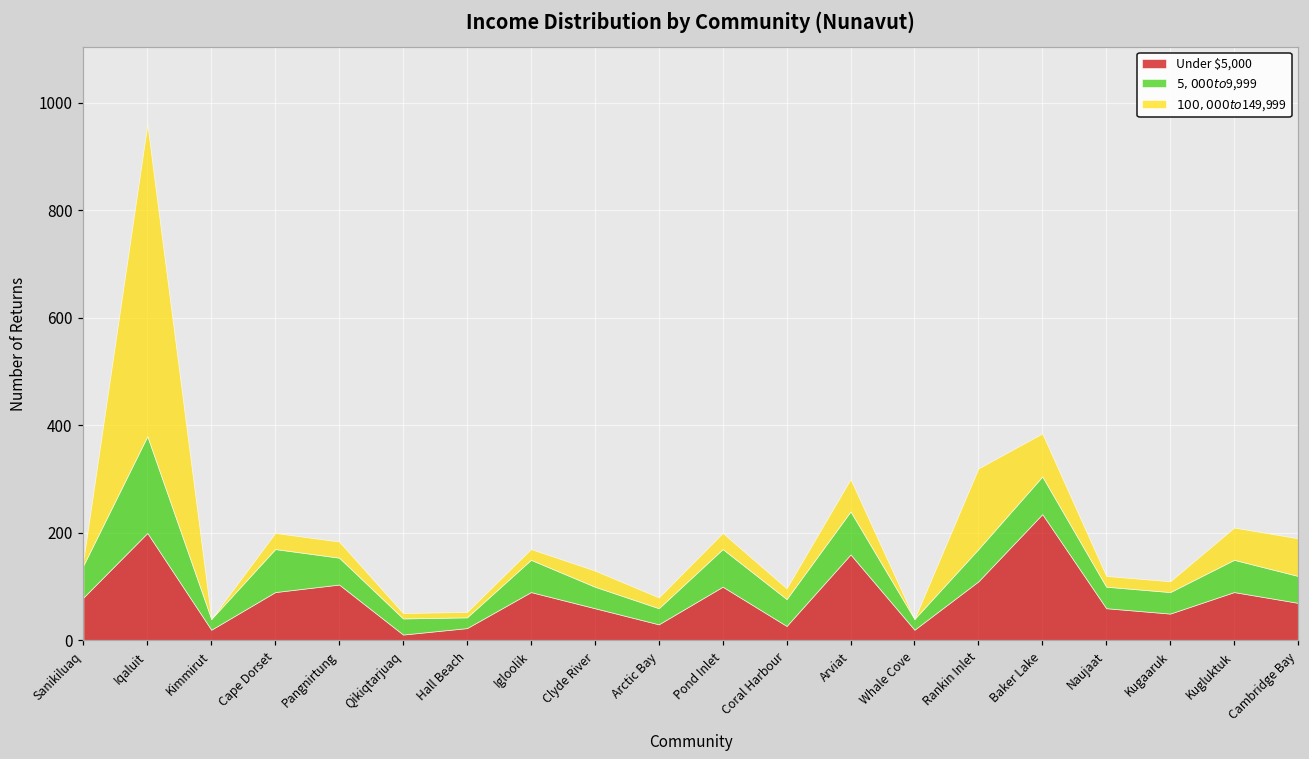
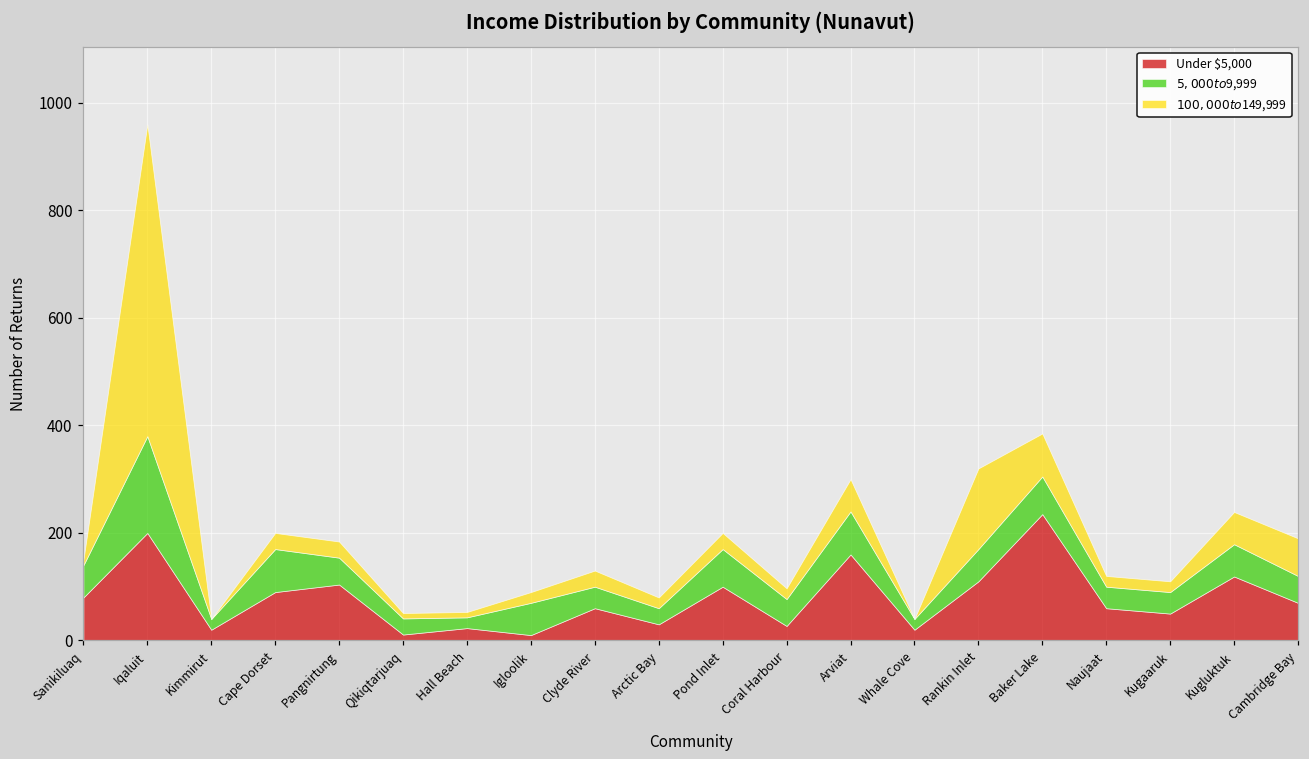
  {
    "Under $5,000": {
      "Sanikiluaq": 80,
      "Iqaluit": 200,
      "Kimmirut": 20,
      "Cape Dorset": 90,
      "Pangnirtung": 100,
      "Qikiqtarjuaq": 10,
      "Hall Beach": 20,
-     "Igloolik": 90,
+     "Igloolik": 10,
      "Clyde River": 60,
      "Arctic Bay": 30,
      "Pond Inlet": 100,
      "Coral Harbour": 30,
      "Arviat": 160,
      "Whale Cove": 20,
      "Rankin Inlet": 110,
      "Baker Lake": 240,
      "Naujaat": 60,
      "Kugaaruk": 50,
-     "Kugluktuk": 90,
+     "Kugluktuk": 120,
      "Cambridge Bay": 70
    }
  }
